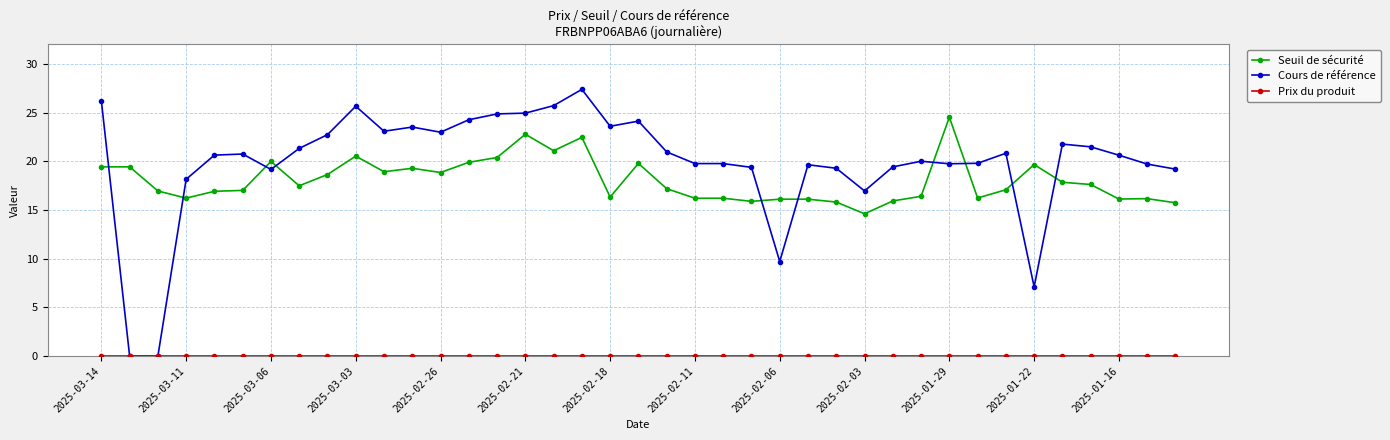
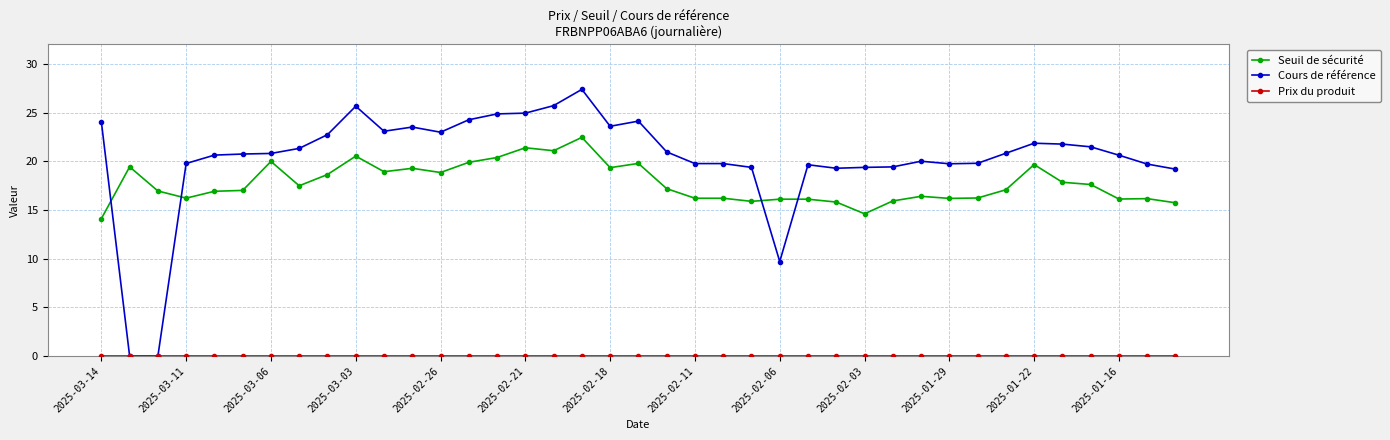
  {
    "Seuil de sécurité": {
-     "2025-03-14": 19,
+     "2025-03-14": 14,
      "2025-03-11": 16,
      "2025-03-06": 20,
      "2025-03-03": 21,
      "2025-02-26": 19,
-     "2025-02-21": 23,
-     "2025-02-18": 16,
+     "2025-02-21": 21,
+     "2025-02-18": 19,
      "2025-02-11": 16,
      "2025-02-06": 16,
      "2025-02-03": 15,
-     "2025-01-29": 25,
+     "2025-01-29": 16,
      "2025-01-22": 20,
      "2025-01-16": 16
    },
    "Cours de référence": {
-     "2025-03-14": 26,
-     "2025-03-11": 18,
-     "2025-03-06": 19,
+     "2025-03-14": 24,
+     "2025-03-11": 20,
+     "2025-03-06": 21,
      "2025-03-03": 26,
      "2025-02-26": 23,
      "2025-02-21": 25,
      "2025-02-18": 24,
      "2025-02-11": 20,
      "2025-02-06": 10,
-     "2025-02-03": 17,
+     "2025-02-03": 19,
      "2025-01-29": 20,
-     "2025-01-22": 7,
+     "2025-01-22": 22,
      "2025-01-16": 21
    },
    "Prix du produit": {
      "2025-03-14": 0,
      "2025-03-11": 0,
      "2025-03-06": 0,
      "2025-03-03": 0,
      "2025-02-26": 0,
      "2025-02-21": 0,
      "2025-02-18": 0,
      "2025-02-11": 0,
      "2025-02-06": 0,
      "2025-02-03": 0,
      "2025-01-29": 0,
      "2025-01-22": 0,
      "2025-01-16": 0
    }
  }
